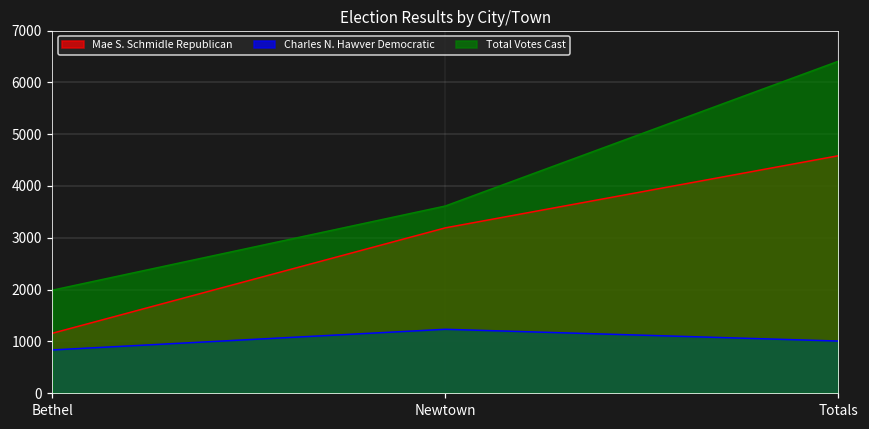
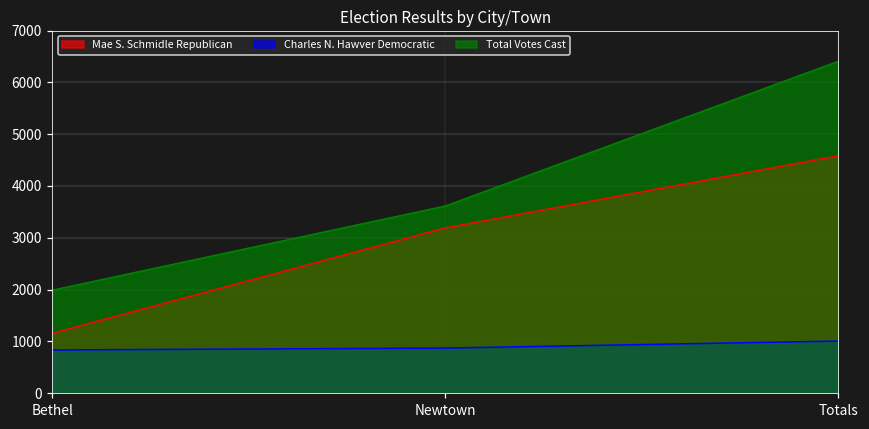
  {
    "Mae S. Schmidle Republican": {
      "Bethel": 1200,
      "Newtown": 3200,
      "Totals": 4600
    },
    "Charles N. Hawver Democratic": {
      "Bethel": 800,
-     "Newtown": 1200,
+     "Newtown": 900,
      "Totals": 1000
    },
    "Total Votes Cast": {
      "Bethel": 2000,
      "Newtown": 3600,
      "Totals": 6400
    }
  }
